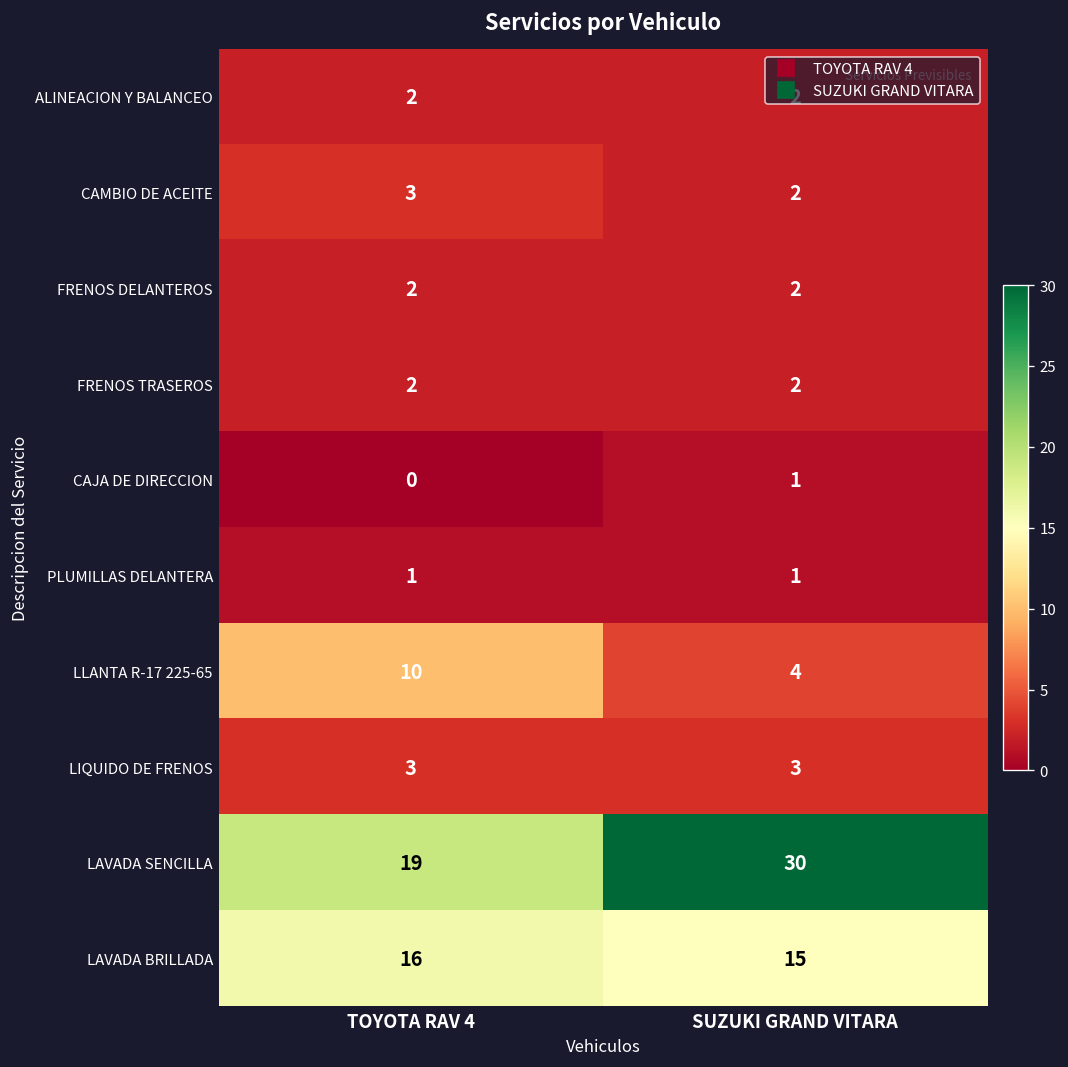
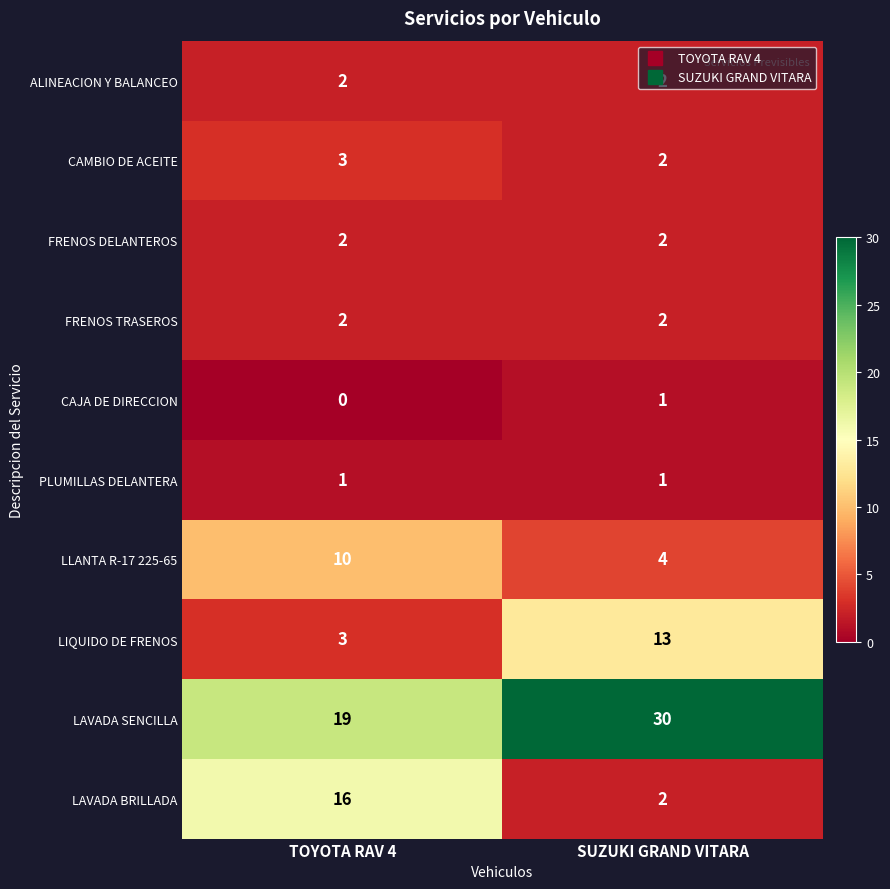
  {
    "ALINEACION Y BALANCEO": {
      "TOYOTA RAV 4": 2
    },
    "CAMBIO DE ACEITE": {
      "TOYOTA RAV 4": 3,
      "SUZUKI GRAND VITARA": 2
    },
    "FRENOS DELANTEROS": {
      "TOYOTA RAV 4": 2,
      "SUZUKI GRAND VITARA": 2
    },
    "FRENOS TRASEROS": {
      "TOYOTA RAV 4": 2,
      "SUZUKI GRAND VITARA": 2
    },
    "CAJA DE DIRECCION": {
      "TOYOTA RAV 4": 0,
      "SUZUKI GRAND VITARA": 1
    },
    "PLUMILLAS DELANTERA": {
      "TOYOTA RAV 4": 1,
      "SUZUKI GRAND VITARA": 1
    },
    "LLANTA R-17 225-65": {
      "TOYOTA RAV 4": 10,
      "SUZUKI GRAND VITARA": 4
    },
    "LIQUIDO DE FRENOS": {
      "TOYOTA RAV 4": 3,
-     "SUZUKI GRAND VITARA": 3
+     "SUZUKI GRAND VITARA": 13
    },
    "LAVADA SENCILLA": {
      "TOYOTA RAV 4": 19,
      "SUZUKI GRAND VITARA": 30
    },
    "LAVADA BRILLADA": {
      "TOYOTA RAV 4": 16,
-     "SUZUKI GRAND VITARA": 15
+     "SUZUKI GRAND VITARA": 2
    }
  }
